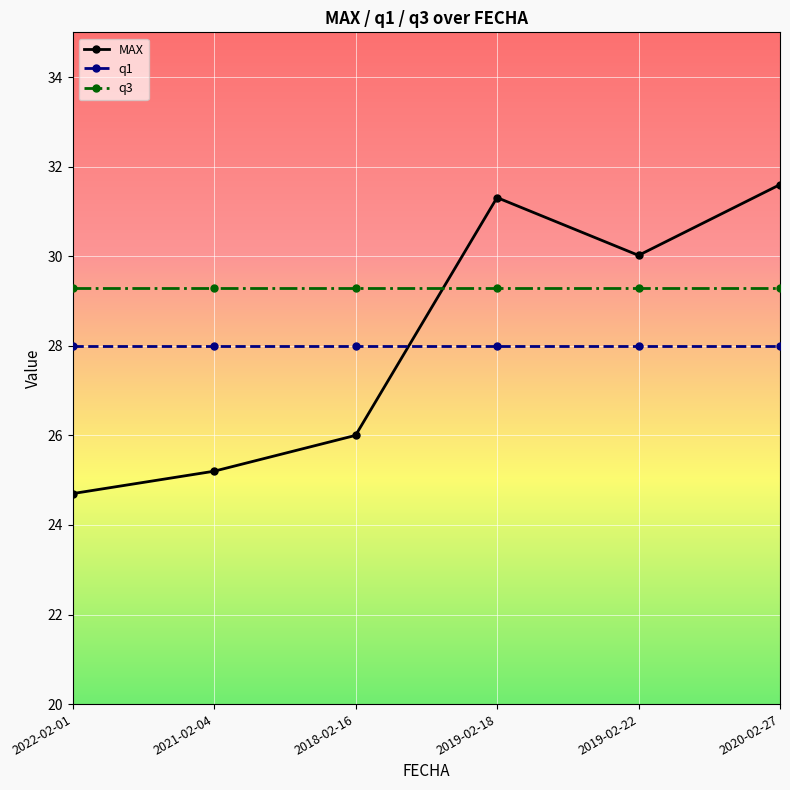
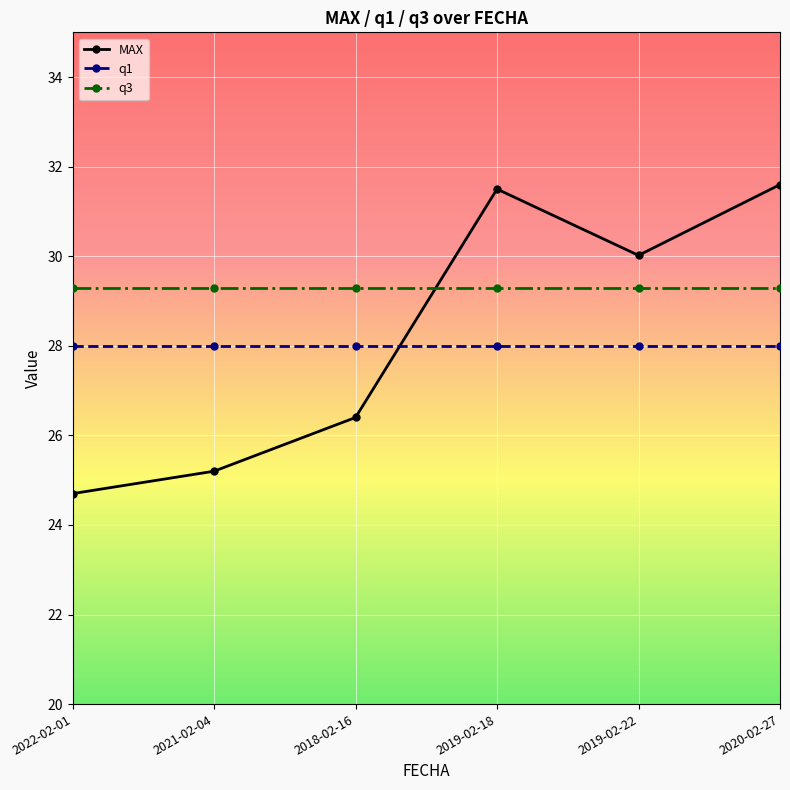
  {
    "MAX": {
      "2022-02-01": 24.7,
      "2021-02-04": 25.2,
-     "2018-02-16": 26.0,
-     "2019-02-18": 31.3,
+     "2018-02-16": 26.4,
+     "2019-02-18": 31.5,
      "2019-02-22": 30.0,
      "2020-02-27": 31.6
    },
    "q1": {
      "2022-02-01": 28.0,
      "2021-02-04": 28.0,
      "2018-02-16": 28.0,
      "2019-02-18": 28.0,
      "2019-02-22": 28.0,
      "2020-02-27": 28.0
    },
    "q3": {
      "2022-02-01": 29.3,
      "2021-02-04": 29.3,
      "2018-02-16": 29.3,
      "2019-02-18": 29.3,
      "2019-02-22": 29.3,
      "2020-02-27": 29.3
    }
  }
